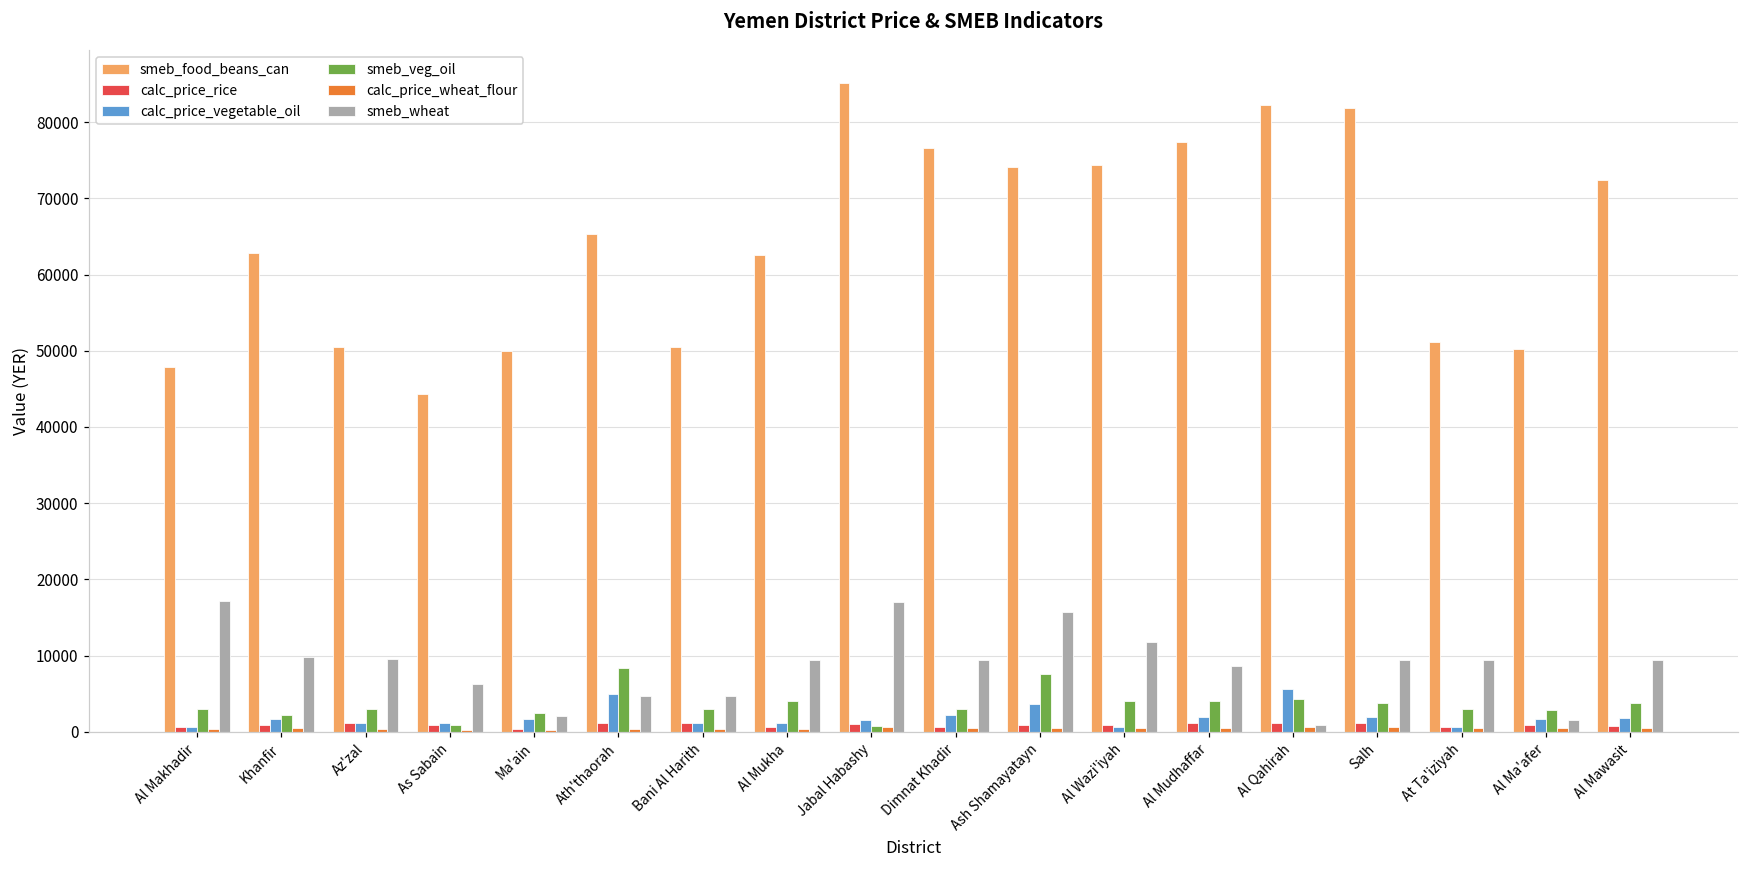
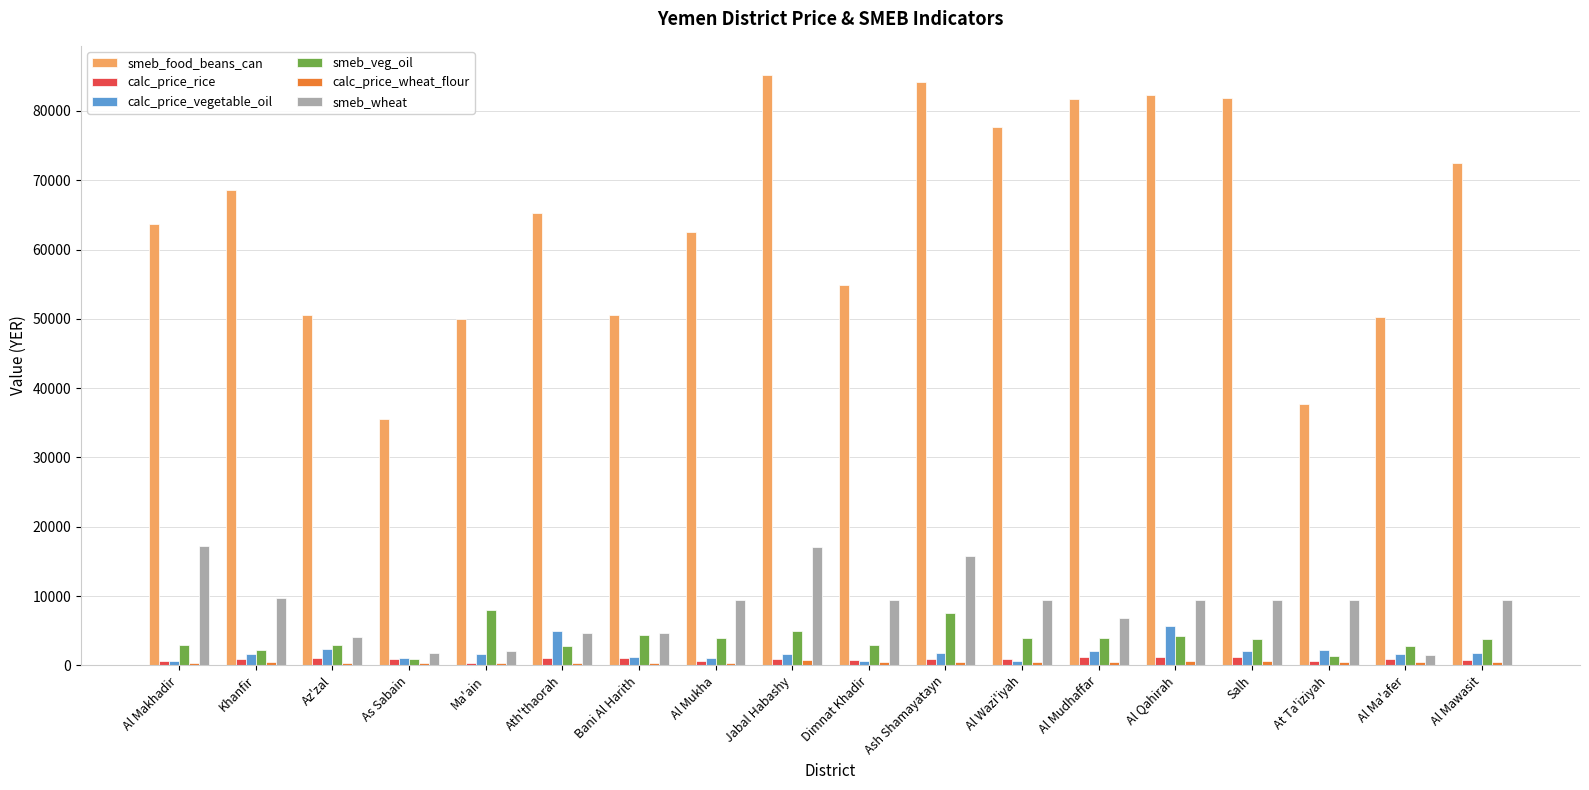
  {
    "smeb_food_beans_can": {
-     "Al Makhadir": 48000,
-     "Khanfir": 63000,
+     "Al Makhadir": 64000,
+     "Khanfir": 69000,
      "Az'zal": 51000,
-     "As Sabain": 44000,
+     "As Sabain": 35000,
      "Ma'ain": 50000,
      "Ath'thaorah": 65000,
      "Bani Al Harith": 51000,
      "Al Mukha": 63000,
      "Jabal Habashy": 85000,
-     "Dimnat Khadir": 77000,
-     "Ash Shamayatayn": 74000,
-     "Al Wazi'iyah": 74000,
-     "Al Mudhaffar": 77000,
+     "Dimnat Khadir": 55000,
+     "Ash Shamayatayn": 84000,
+     "Al Wazi'iyah": 78000,
+     "Al Mudhaffar": 82000,
      "Al Qahirah": 82000,
      "Salh": 82000,
-     "At Ta'iziyah": 51000,
+     "At Ta'iziyah": 38000,
      "Al Ma'afer": 50000,
      "Al Mawasit": 72000
    },
    "calc_price_vegetable_oil": {
      "Al Makhadir": 1000,
      "Khanfir": 2000,
-     "Az'zal": 1000,
+     "Az'zal": 2000,
      "As Sabain": 1000,
      "Ma'ain": 2000,
      "Ath'thaorah": 5000,
      "Bani Al Harith": 1000,
      "Al Mukha": 1000,
      "Jabal Habashy": 2000,
-     "Dimnat Khadir": 2000,
-     "Ash Shamayatayn": 4000,
+     "Dimnat Khadir": 1000,
+     "Ash Shamayatayn": 2000,
      "Al Wazi'iyah": 1000,
      "Al Mudhaffar": 2000,
      "Al Qahirah": 6000,
      "Salh": 2000,
-     "At Ta'iziyah": 1000,
+     "At Ta'iziyah": 2000,
      "Al Ma'afer": 2000,
      "Al Mawasit": 2000
    },
    "smeb_veg_oil": {
      "Al Makhadir": 3000,
      "Khanfir": 2000,
      "Az'zal": 3000,
      "As Sabain": 1000,
-     "Ma'ain": 3000,
-     "Ath'thaorah": 8000,
-     "Bani Al Harith": 3000,
+     "Ma'ain": 8000,
+     "Ath'thaorah": 3000,
+     "Bani Al Harith": 4000,
      "Al Mukha": 4000,
-     "Jabal Habashy": 1000,
+     "Jabal Habashy": 5000,
      "Dimnat Khadir": 3000,
      "Ash Shamayatayn": 8000,
      "Al Wazi'iyah": 4000,
      "Al Mudhaffar": 4000,
      "Al Qahirah": 4000,
      "Salh": 4000,
-     "At Ta'iziyah": 3000,
+     "At Ta'iziyah": 1000,
      "Al Ma'afer": 3000,
      "Al Mawasit": 4000
    },
    "smeb_wheat": {
      "Al Makhadir": 17000,
      "Khanfir": 10000,
-     "Az'zal": 10000,
-     "As Sabain": 6000,
+     "Az'zal": 4000,
+     "As Sabain": 2000,
      "Ma'ain": 2000,
      "Ath'thaorah": 5000,
      "Bani Al Harith": 5000,
      "Al Mukha": 9000,
      "Jabal Habashy": 17000,
      "Dimnat Khadir": 9000,
      "Ash Shamayatayn": 16000,
-     "Al Wazi'iyah": 12000,
-     "Al Mudhaffar": 9000,
-     "Al Qahirah": 1000,
+     "Al Wazi'iyah": 9000,
+     "Al Mudhaffar": 7000,
+     "Al Qahirah": 9000,
      "Salh": 9000,
      "At Ta'iziyah": 9000,
      "Al Ma'afer": 1000,
      "Al Mawasit": 9000
    }
  }
